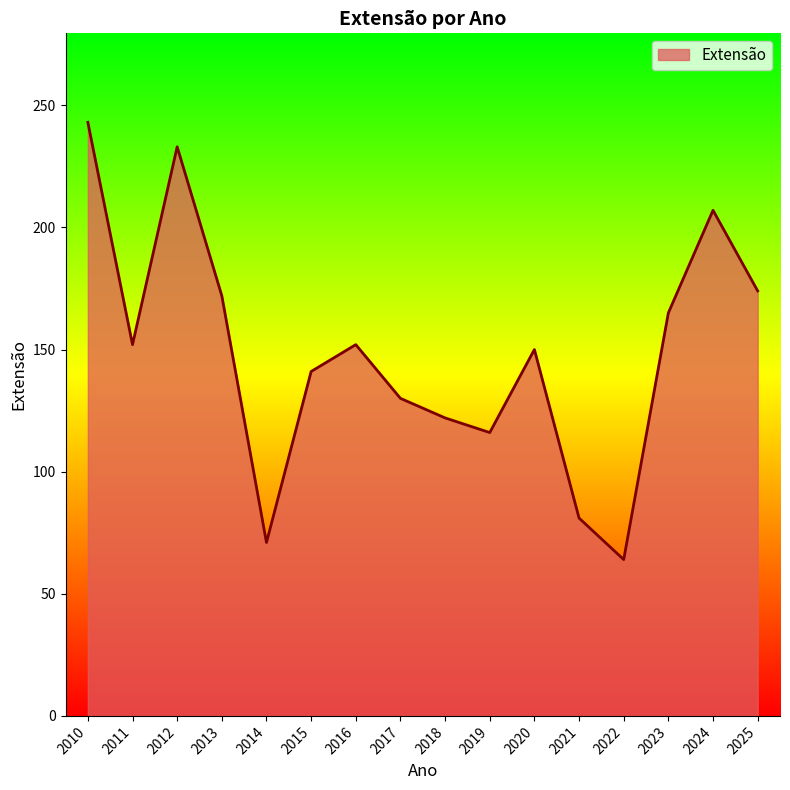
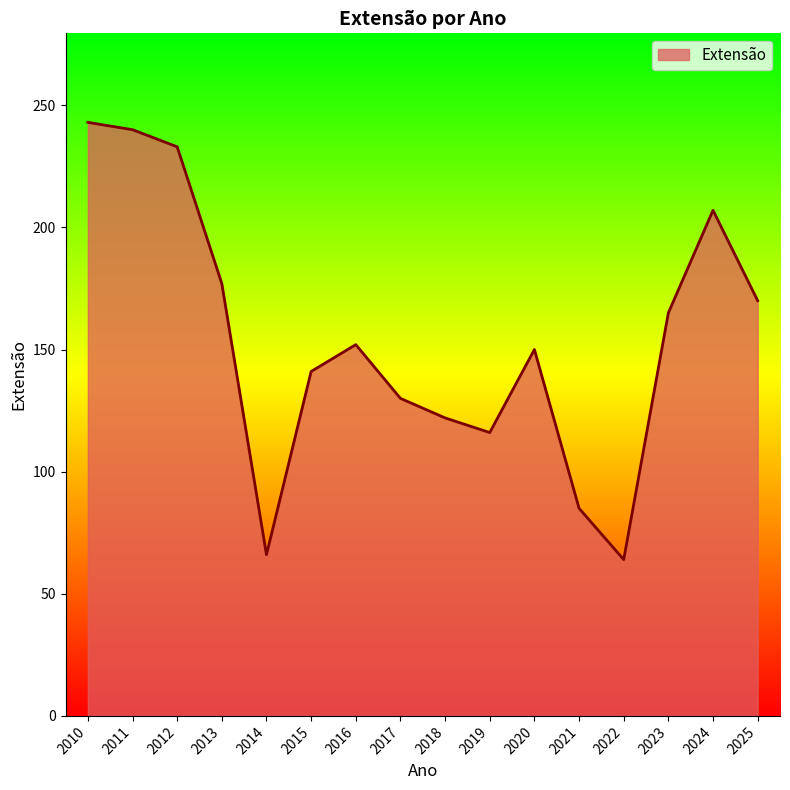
  {
    "2010": 243,
-   "2011": 152,
+   "2011": 240,
    "2012": 233,
-   "2013": 172,
-   "2014": 71,
+   "2013": 177,
+   "2014": 66,
    "2015": 141,
    "2016": 152,
    "2017": 130,
    "2018": 122,
    "2019": 116,
    "2020": 150,
-   "2021": 81,
+   "2021": 85,
    "2022": 64,
    "2023": 165,
    "2024": 207,
-   "2025": 174
+   "2025": 170
  }
